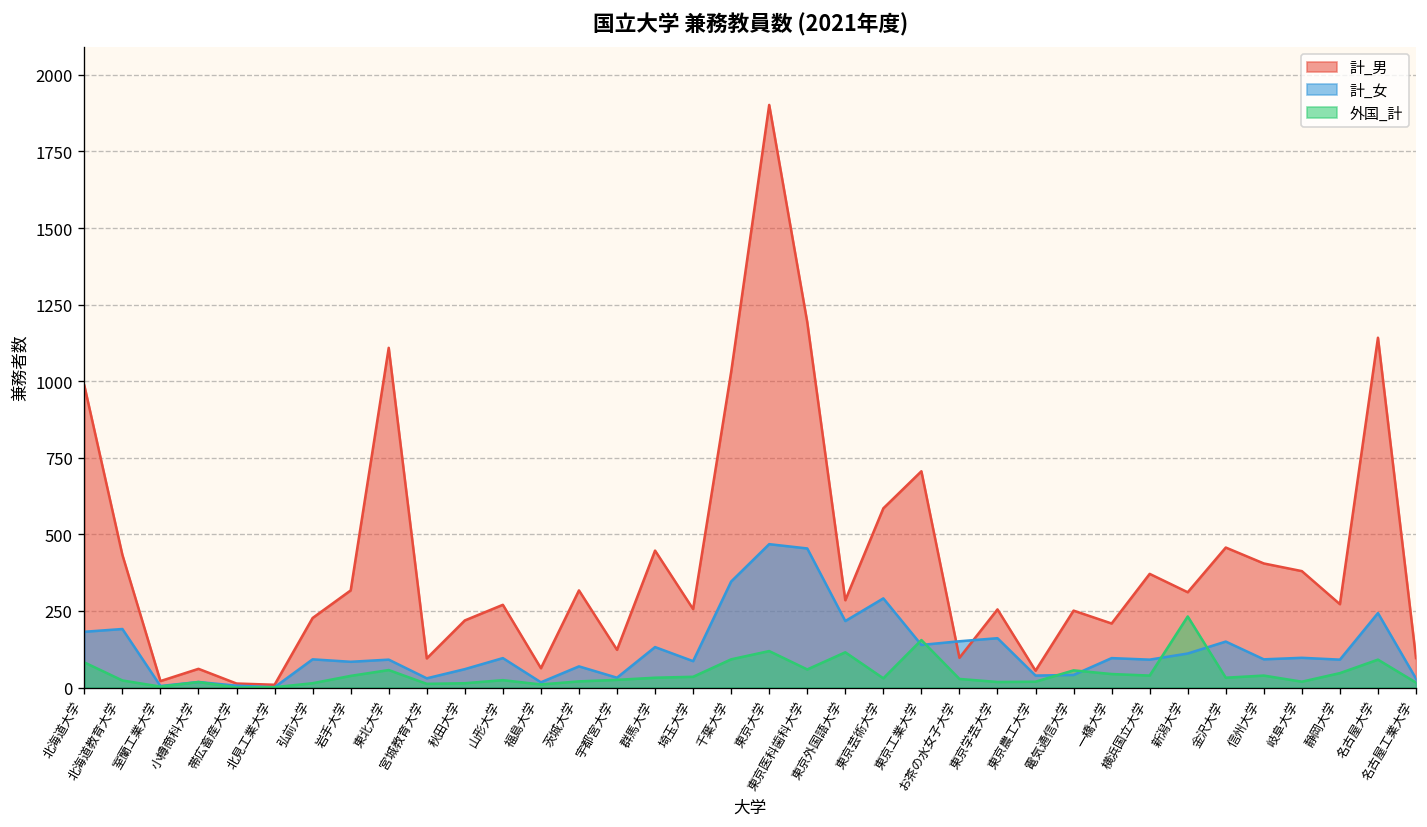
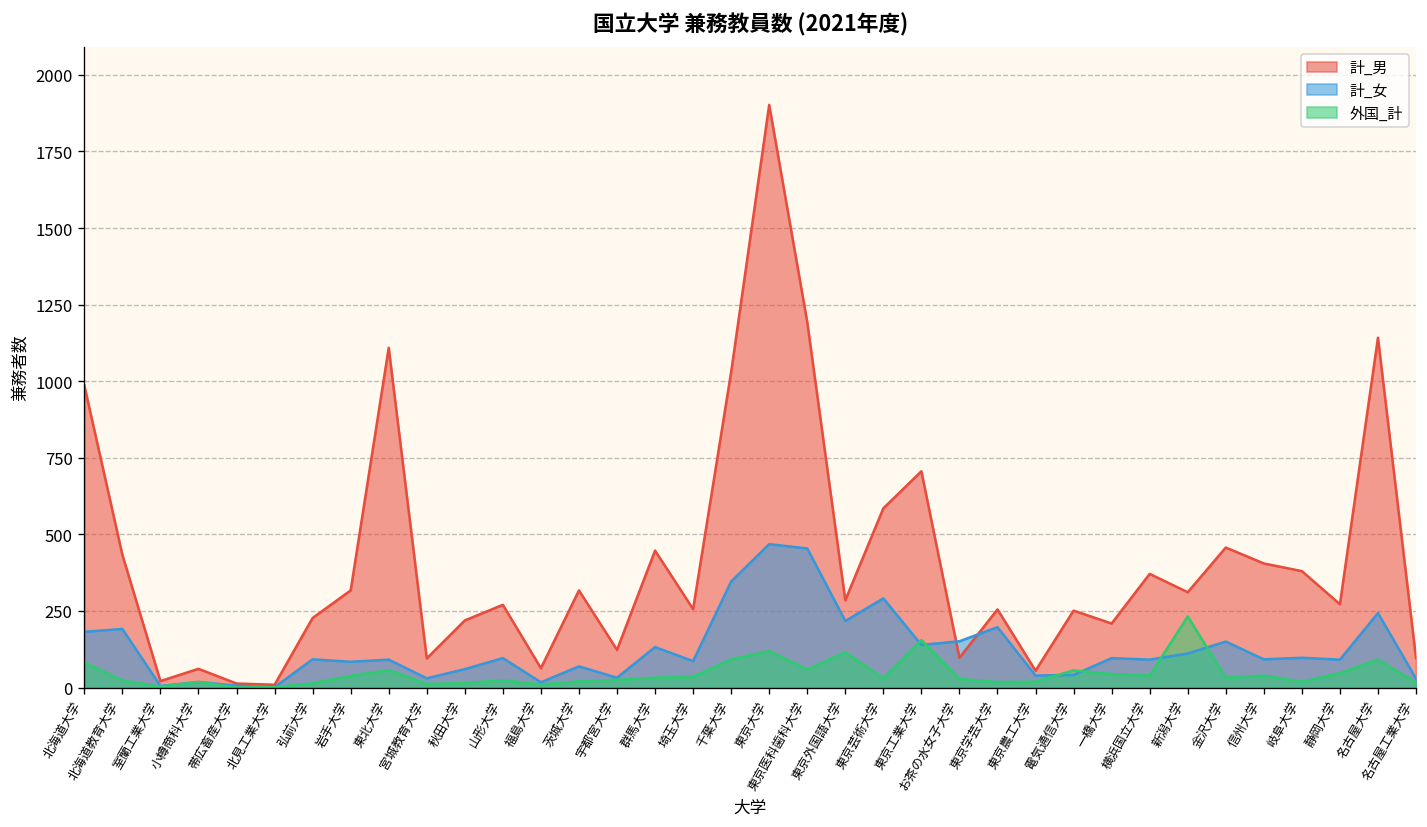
  {
    "計_男": {
      "北海道大学": 990,
      "北海道教育大学": 430,
      "室蘭工業大学": 20,
      "小樽商科大学": 60,
      "弘前大学": 230,
      "岩手大学": 320,
      "東北大学": 1110,
      "宮城教育大学": 100,
      "秋田大学": 220,
      "山形大学": 270,
      "福島大学": 60,
      "茨城大学": 320,
      "宇都宮大学": 120,
      "群馬大学": 450,
      "埼玉大学": 260,
      "千葉大学": 1030,
      "東京大学": 1900,
      "東京医科歯科大学": 1190,
      "東京外国語大学": 290,
      "東京芸術大学": 590,
      "東京工業大学": 710,
      "お茶の水女子大学": 100,
      "東京学芸大学": 260,
      "東京農工大学": 60,
      "電気通信大学": 250,
      "一橋大学": 210,
      "横浜国立大学": 370,
      "新潟大学": 310,
      "金沢大学": 460,
      "信州大学": 410,
      "岐阜大学": 380,
      "静岡大学": 270,
      "名古屋大学": 1140,
      "名古屋工業大学": 100
    },
    "計_女": {
      "北海道大学": 180,
      "北海道教育大学": 190,
      "弘前大学": 90,
      "岩手大学": 80,
      "東北大学": 90,
      "宮城教育大学": 30,
      "秋田大学": 60,
      "山形大学": 100,
      "茨城大学": 70,
      "群馬大学": 130,
      "埼玉大学": 90,
      "千葉大学": 350,
      "東京大学": 470,
      "東京医科歯科大学": 450,
      "東京外国語大学": 220,
      "東京芸術大学": 290,
      "東京工業大学": 140,
      "お茶の水女子大学": 150,
-     "東京学芸大学": 160,
+     "東京学芸大学": 200,
      "東京農工大学": 40,
      "電気通信大学": 40,
      "一橋大学": 100,
      "横浜国立大学": 90,
      "新潟大学": 110,
      "金沢大学": 150,
      "信州大学": 90,
      "岐阜大学": 100,
      "静岡大学": 90,
      "名古屋大学": 240,
      "名古屋工業大学": 30
    },
    "外国_計": {
      "北海道大学": 80,
      "北海道教育大学": 20,
      "弘前大学": 10,
      "岩手大学": 40,
      "東北大学": 60,
      "宮城教育大学": 10,
      "秋田大学": 10,
      "山形大学": 20,
      "茨城大学": 20,
      "群馬大学": 30,
      "埼玉大学": 40,
      "千葉大学": 90,
      "東京大学": 120,
      "東京医科歯科大学": 60,
      "東京外国語大学": 120,
      "東京芸術大学": 30,
      "東京工業大学": 160,
      "お茶の水女子大学": 30,
      "東京学芸大学": 20,
      "東京農工大学": 20,
      "電気通信大学": 60,
      "一橋大学": 40,
      "横浜国立大学": 40,
      "新潟大学": 230,
      "金沢大学": 30,
      "信州大学": 40,
      "岐阜大学": 20,
      "静岡大学": 50,
      "名古屋大学": 90,
      "名古屋工業大学": 20
    }
  }
